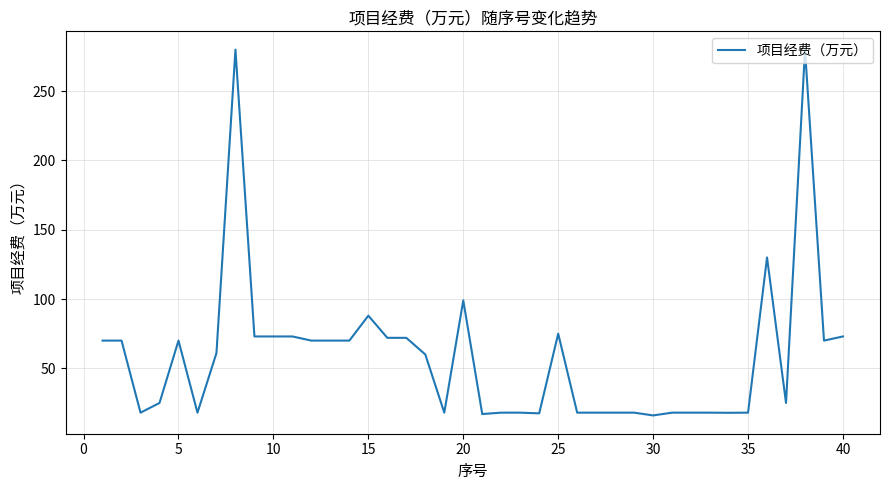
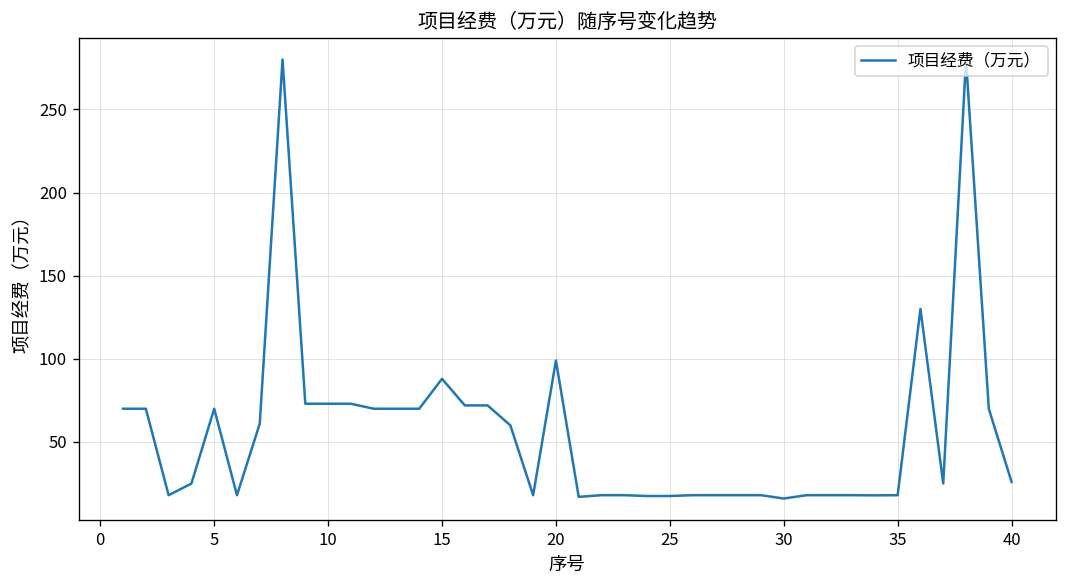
  {
    "5": 70,
    "10": 73,
    "15": 88,
    "20": 99,
-   "25": 75,
+   "25": 18,
    "30": 16,
    "35": 18,
-   "40": 73
+   "40": 26
  }
